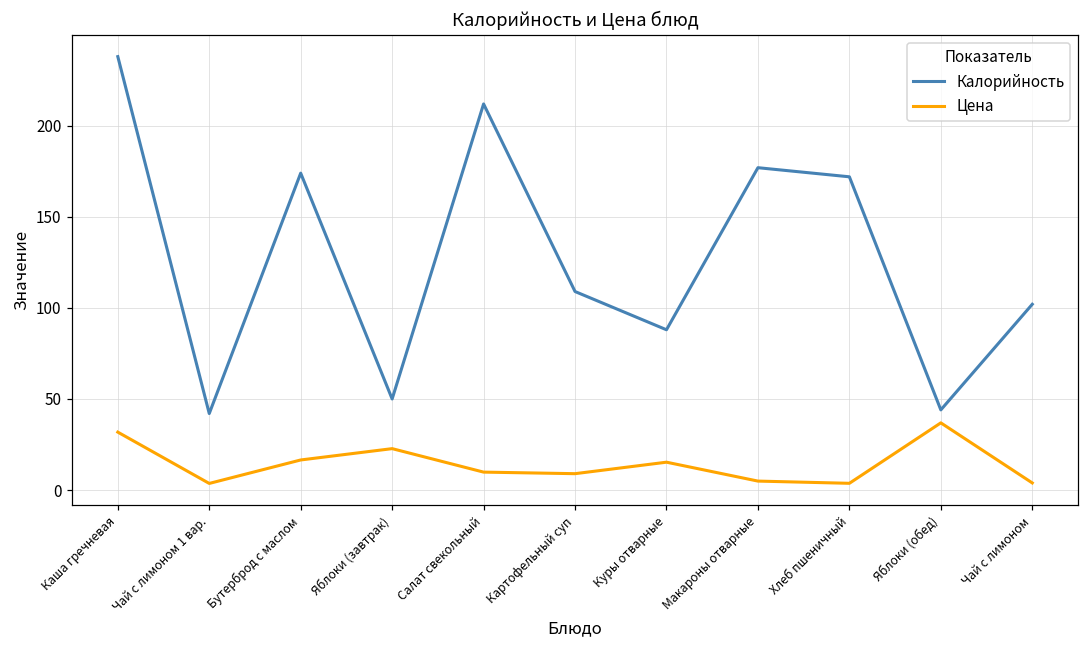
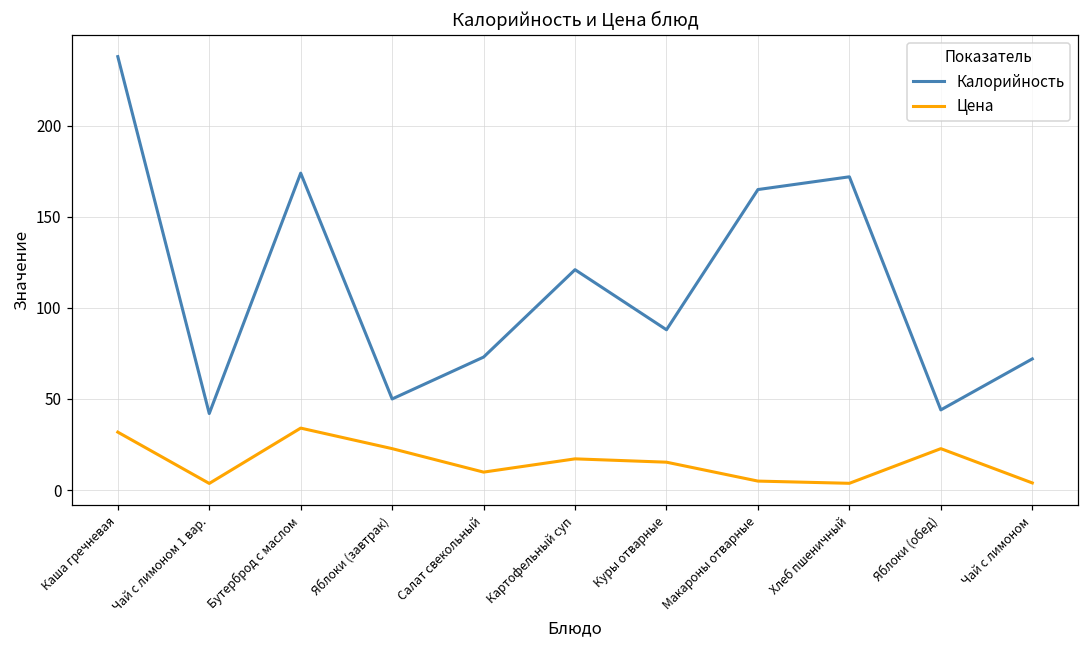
  {
    "Калорийность": {
      "Каша гречневая": 238,
      "Чай с лимоном 1 вар.": 42,
      "Бутерброд с маслом": 174,
      "Яблоки (завтрак)": 50,
-     "Салат свекольный": 212,
-     "Картофельный суп": 109,
+     "Салат свекольный": 73,
+     "Картофельный суп": 121,
      "Куры отварные": 88,
-     "Макароны отварные": 177,
+     "Макароны отварные": 165,
      "Хлеб пшеничный": 172,
      "Яблоки (обед)": 44,
-     "Чай с лимоном": 102
+     "Чай с лимоном": 72
    },
    "Цена": {
      "Каша гречневая": 32,
      "Чай с лимоном 1 вар.": 4,
-     "Бутерброд с маслом": 17,
+     "Бутерброд с маслом": 34,
      "Яблоки (завтрак)": 23,
      "Салат свекольный": 10,
-     "Картофельный суп": 9,
+     "Картофельный суп": 17,
      "Куры отварные": 15,
      "Макароны отварные": 5,
      "Хлеб пшеничный": 4,
-     "Яблоки (обед)": 37,
+     "Яблоки (обед)": 23,
      "Чай с лимоном": 4
    }
  }
